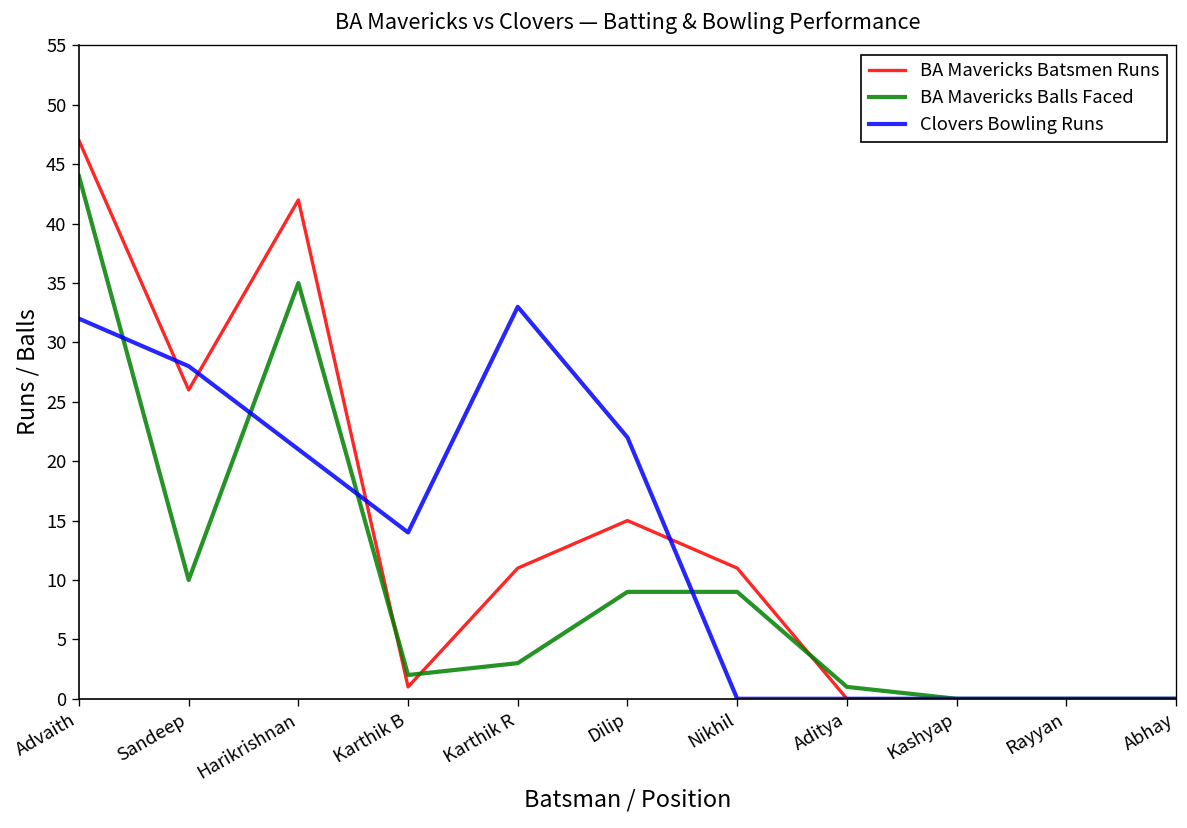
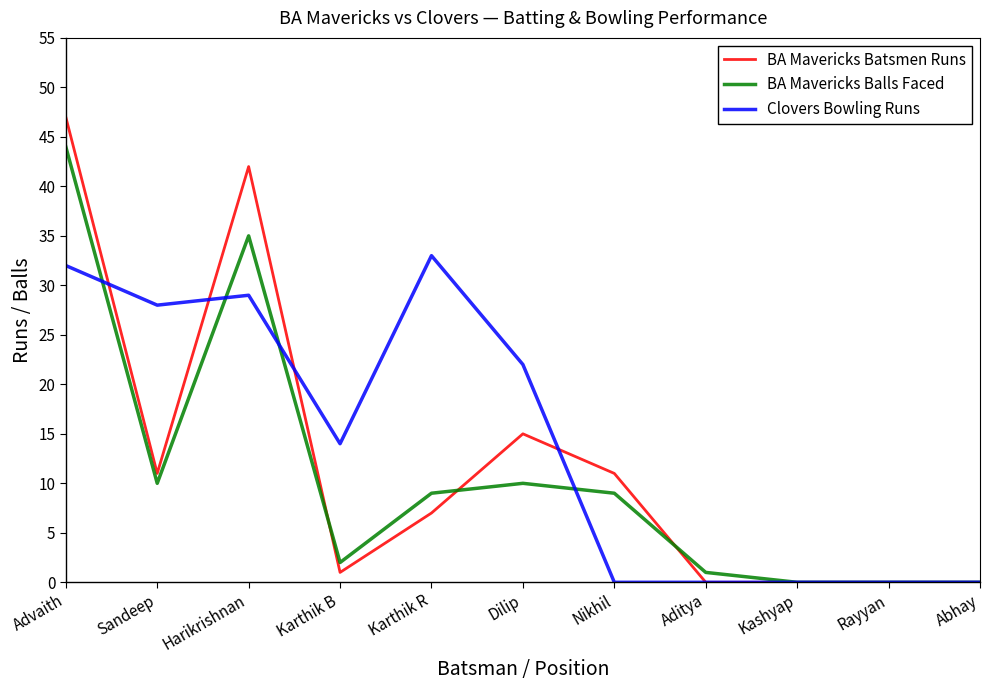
  {
    "BA Mavericks Batsmen Runs": {
      "Advaith": 47,
-     "Sandeep": 26,
+     "Sandeep": 11,
      "Harikrishnan": 42,
      "Karthik B": 1,
-     "Karthik R": 11,
+     "Karthik R": 7,
      "Dilip": 15,
      "Nikhil": 11
    },
    "BA Mavericks Balls Faced": {
      "Advaith": 44,
      "Sandeep": 10,
      "Harikrishnan": 35,
      "Karthik B": 2,
-     "Karthik R": 3,
-     "Dilip": 9,
+     "Karthik R": 9,
+     "Dilip": 10,
      "Nikhil": 9,
      "Aditya": 1
    },
    "Clovers Bowling Runs": {
      "Advaith": 32,
      "Sandeep": 28,
-     "Harikrishnan": 21,
+     "Harikrishnan": 29,
      "Karthik B": 14,
      "Karthik R": 33,
      "Dilip": 22,
      "Nikhil": 0
    }
  }
